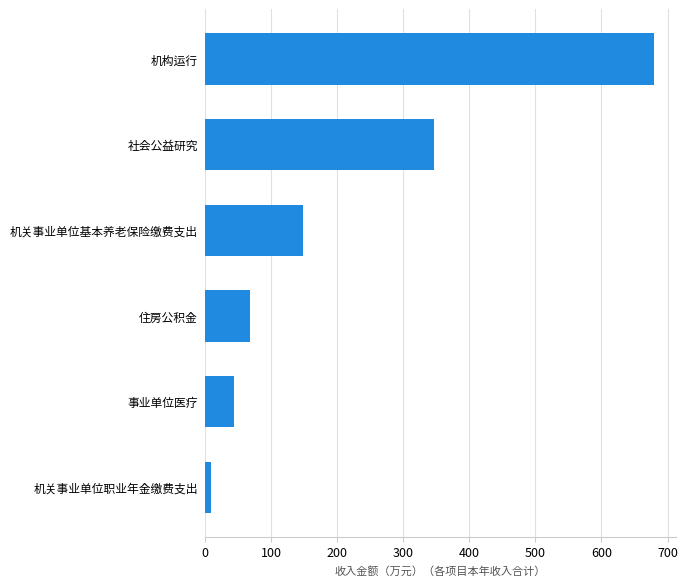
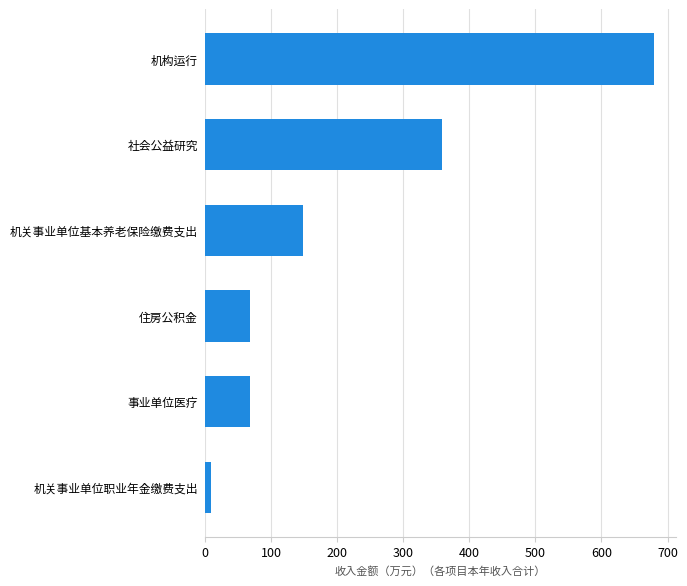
  {
    "机构运行": 680,
-   "社会公益研究": 350,
+   "社会公益研究": 360,
    "机关事业单位基本养老保险缴费支出": 150,
    "住房公积金": 70,
-   "事业单位医疗": 40,
+   "事业单位医疗": 70,
    "机关事业单位职业年金缴费支出": 10
  }
